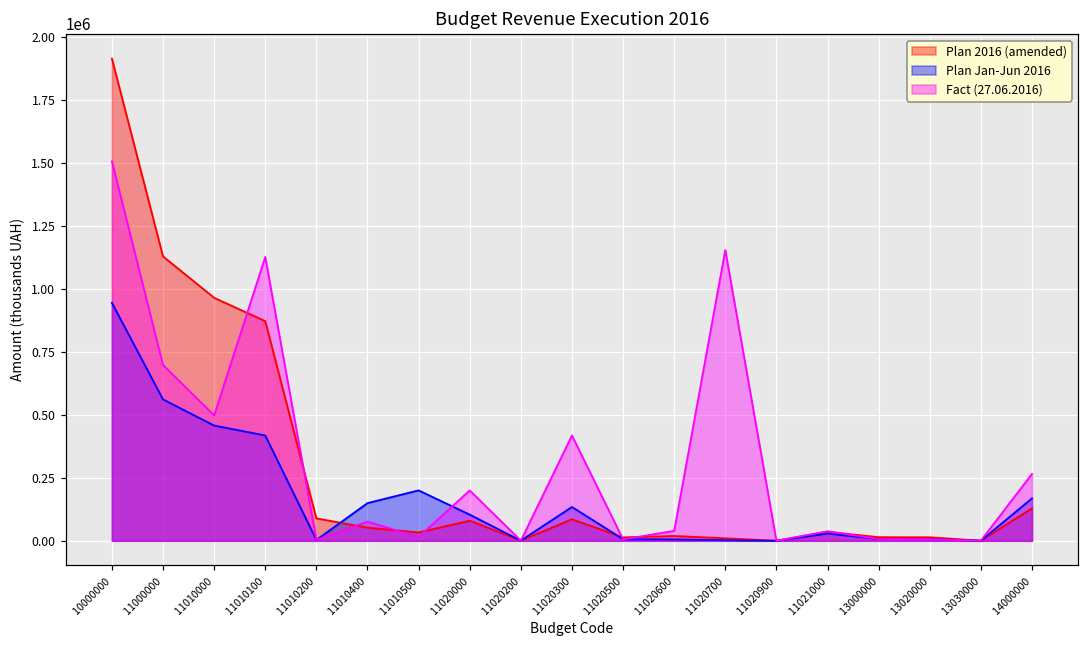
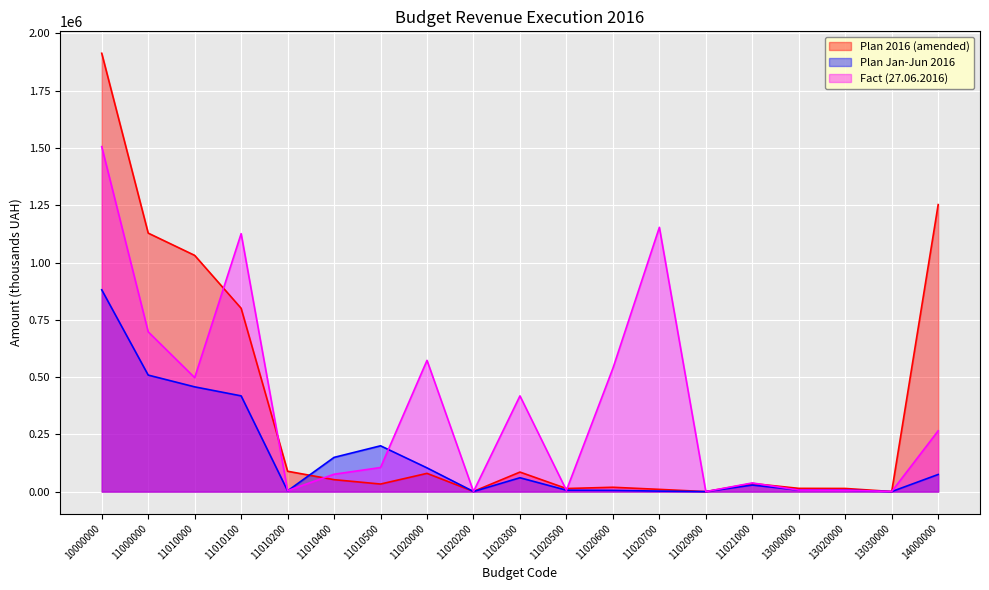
  {
    "Plan 2016 (amended)": {
      "10000000": 1910000,
      "11000000": 1130000,
-     "11010000": 960000,
-     "11010100": 870000,
+     "11010000": 1030000,
+     "11010100": 800000,
      "11010200": 90000,
      "11010400": 50000,
      "11010500": 30000,
      "11020000": 80000,
      "11020300": 90000,
      "11020600": 20000,
-     "14000000": 130000
+     "14000000": 1250000
    },
    "Plan Jan-Jun 2016": {
-     "10000000": 940000,
-     "11000000": 560000,
+     "10000000": 880000,
+     "11000000": 510000,
      "11010000": 460000,
      "11010100": 420000,
      "11010400": 150000,
      "11010500": 200000,
      "11020000": 100000,
-     "11020300": 130000,
+     "11020300": 60000,
      "11020600": 10000,
-     "14000000": 170000
+     "14000000": 70000
    },
    "Fact (27.06.2016)": {
      "10000000": 1510000,
      "11000000": 700000,
      "11010000": 500000,
      "11010100": 1130000,
      "11010400": 80000,
-     "11010500": 20000,
-     "11020000": 200000,
+     "11010500": 110000,
+     "11020000": 570000,
      "11020300": 420000,
-     "11020600": 40000,
+     "11020600": 540000,
      "11020700": 1150000,
      "14000000": 270000
    }
  }
